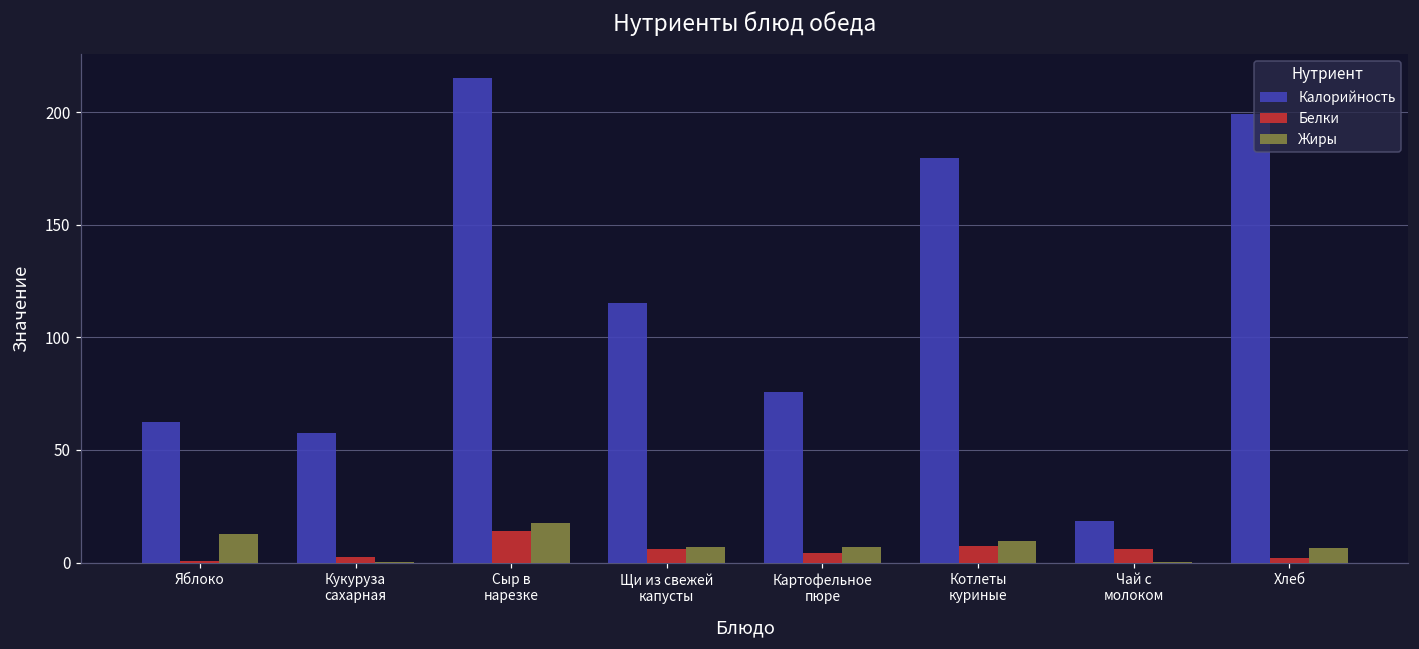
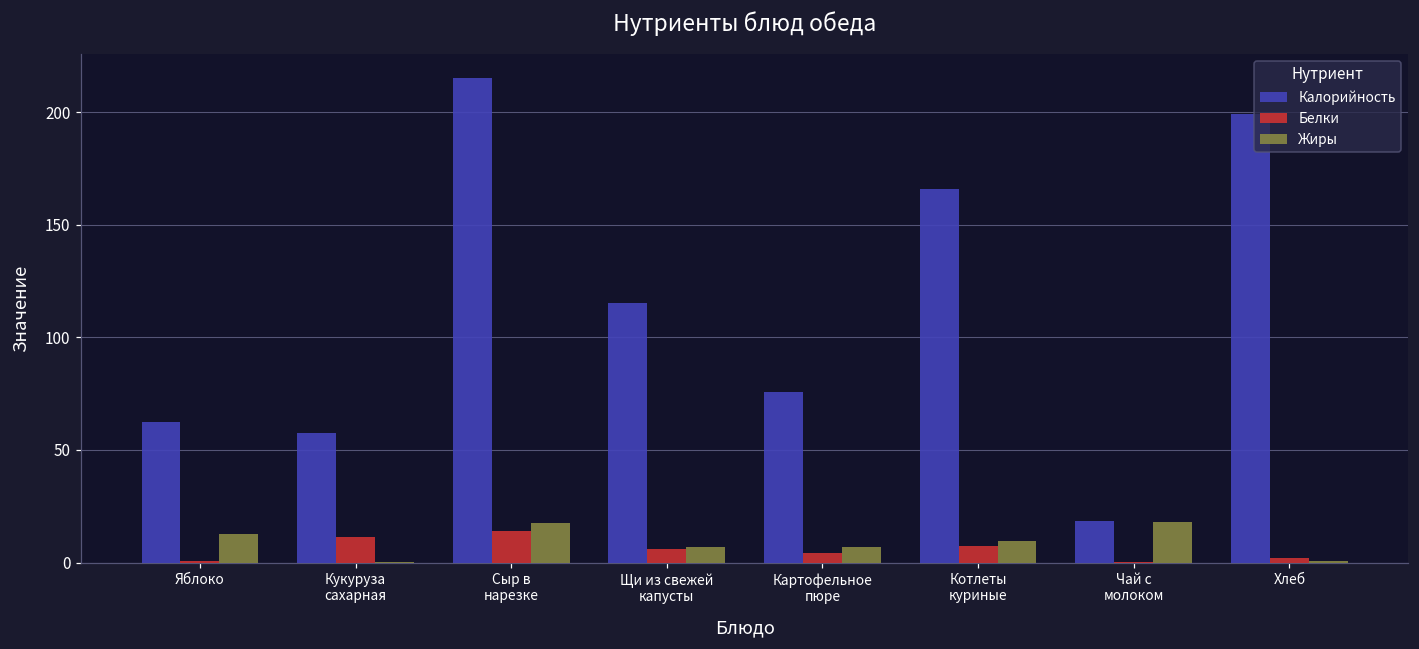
  {
    "Калорийность": {
      "Яблоко": 62,
      "Кукуруза сахарная": 57,
      "Сыр в нарезке": 215,
      "Щи из свежей капусты": 115,
      "Картофельное пюре": 76,
-     "Котлеты куриные": 180,
+     "Котлеты куриные": 166,
      "Чай с молоком": 18,
      "Хлеб": 199
    },
    "Белки": {
-     "Кукуруза сахарная": 2,
+     "Кукуруза сахарная": 11,
      "Сыр в нарезке": 14,
      "Щи из свежей капусты": 6,
      "Картофельное пюре": 4,
      "Котлеты куриные": 7,
-     "Чай с молоком": 6,
+     "Чай с молоком": 0,
      "Хлеб": 2
    },
    "Жиры": {
      "Яблоко": 13,
      "Сыр в нарезке": 18,
      "Щи из свежей капусты": 7,
      "Картофельное пюре": 7,
      "Котлеты куриные": 10,
-     "Чай с молоком": 0,
-     "Хлеб": 6
+     "Чай с молоком": 18,
+     "Хлеб": 1
    }
  }
